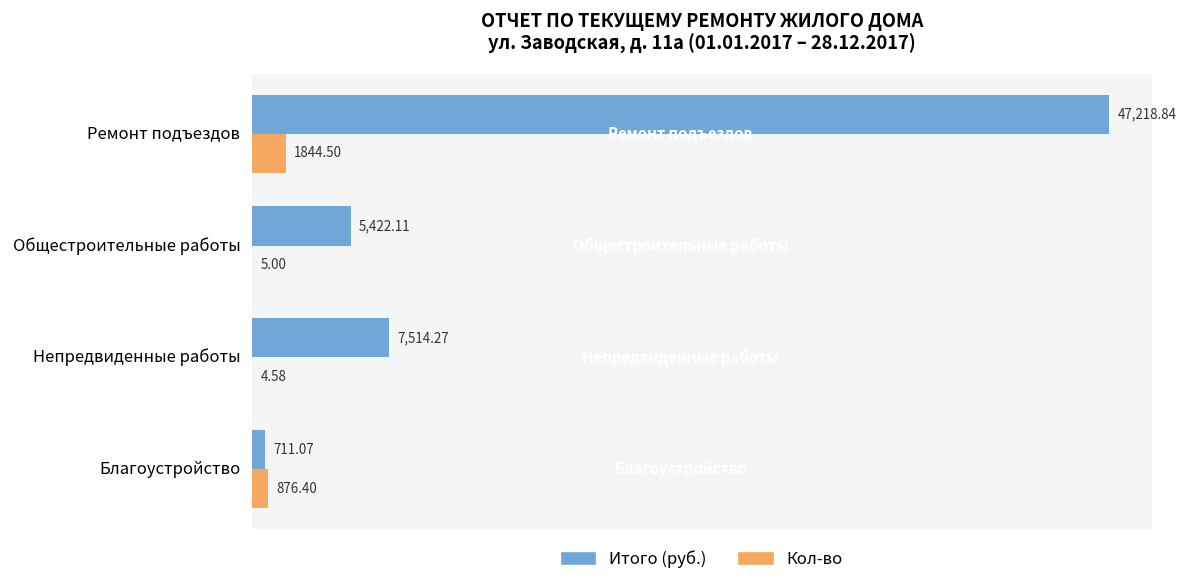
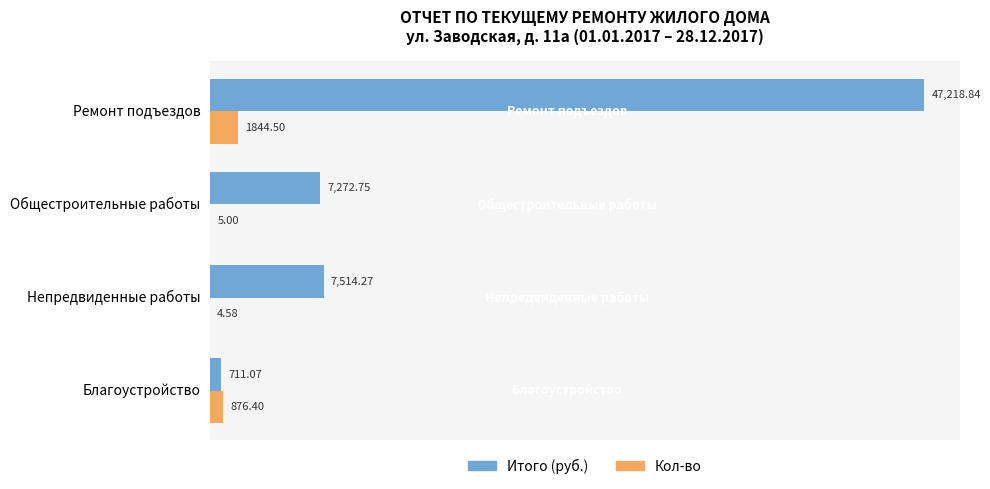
  {
    "Итого (руб.)": {
      "Ремонт подъездов": "47,218.84",
-     "Общестроительные работы": "5,422.11",
+     "Общестроительные работы": "7,272.75",
      "Непредвиденные работы": "7,514.27",
      "Благоустройство": "711.07"
    },
    "Кол-во": {
      "Ремонт подъездов": "1844.50",
      "Общестроительные работы": "5.00",
      "Непредвиденные работы": "4.58",
      "Благоустройство": "876.40"
    }
  }
